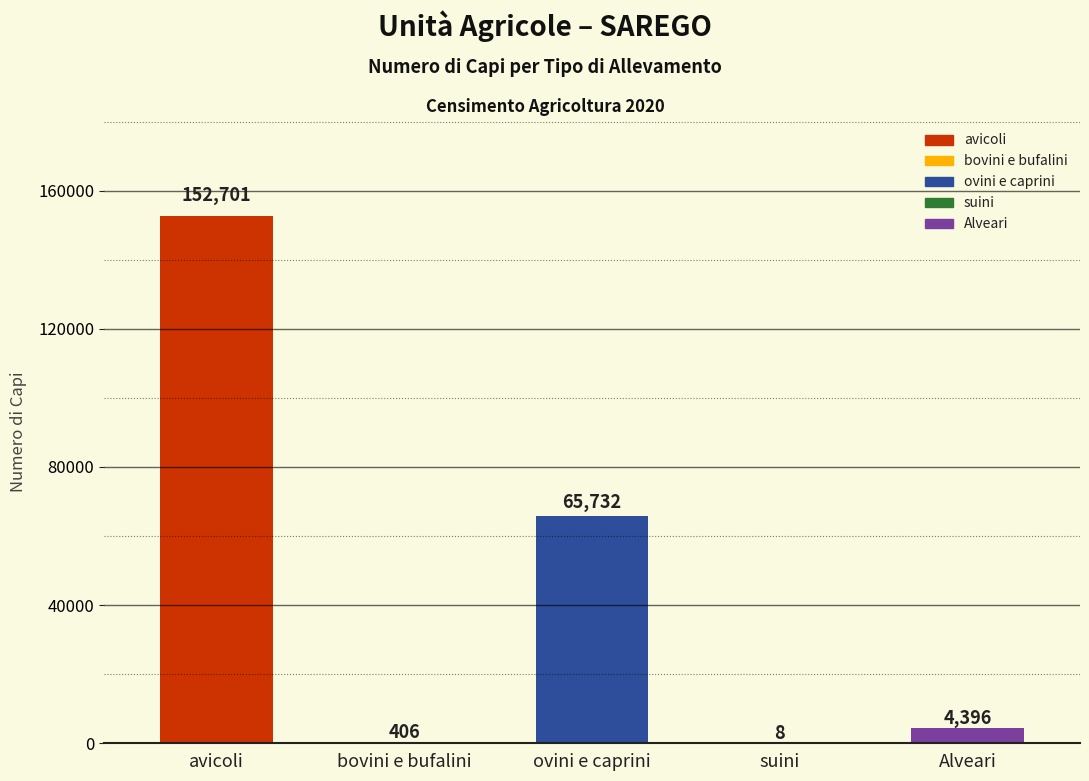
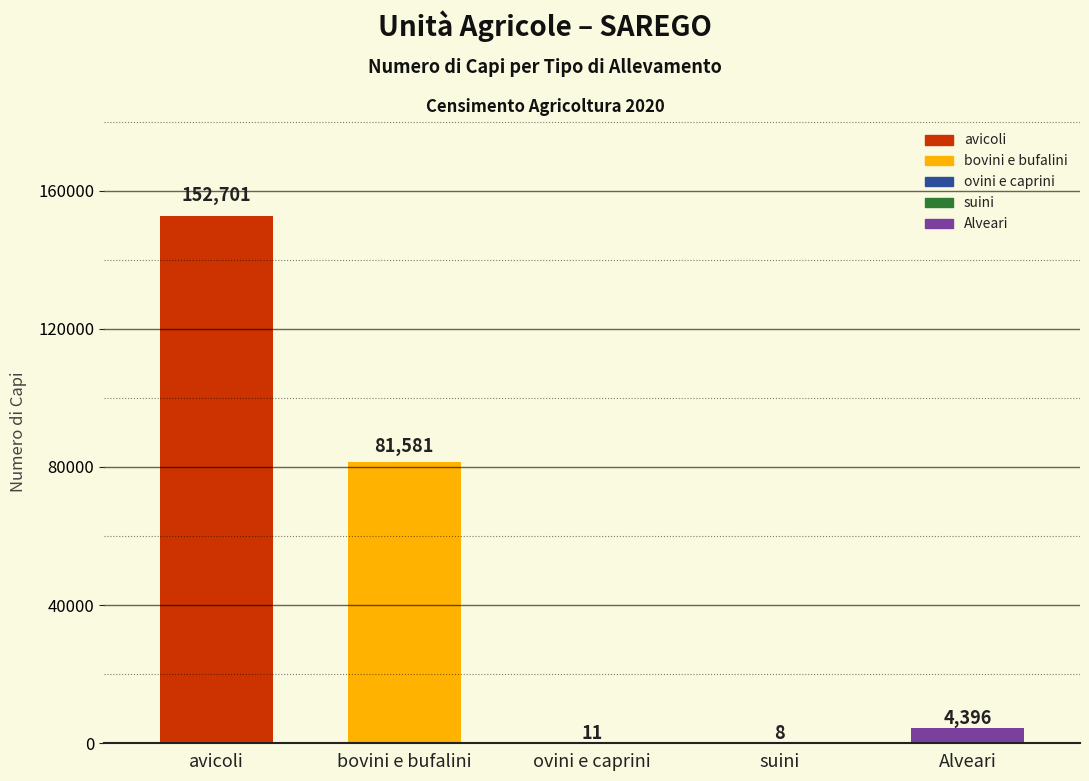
  {
    "avicoli": "152,701",
-   "bovini e bufalini": "406",
-   "ovini e caprini": "65,732",
+   "bovini e bufalini": "81,581",
+   "ovini e caprini": "11",
    "suini": "8",
    "Alveari": "4,396"
  }
